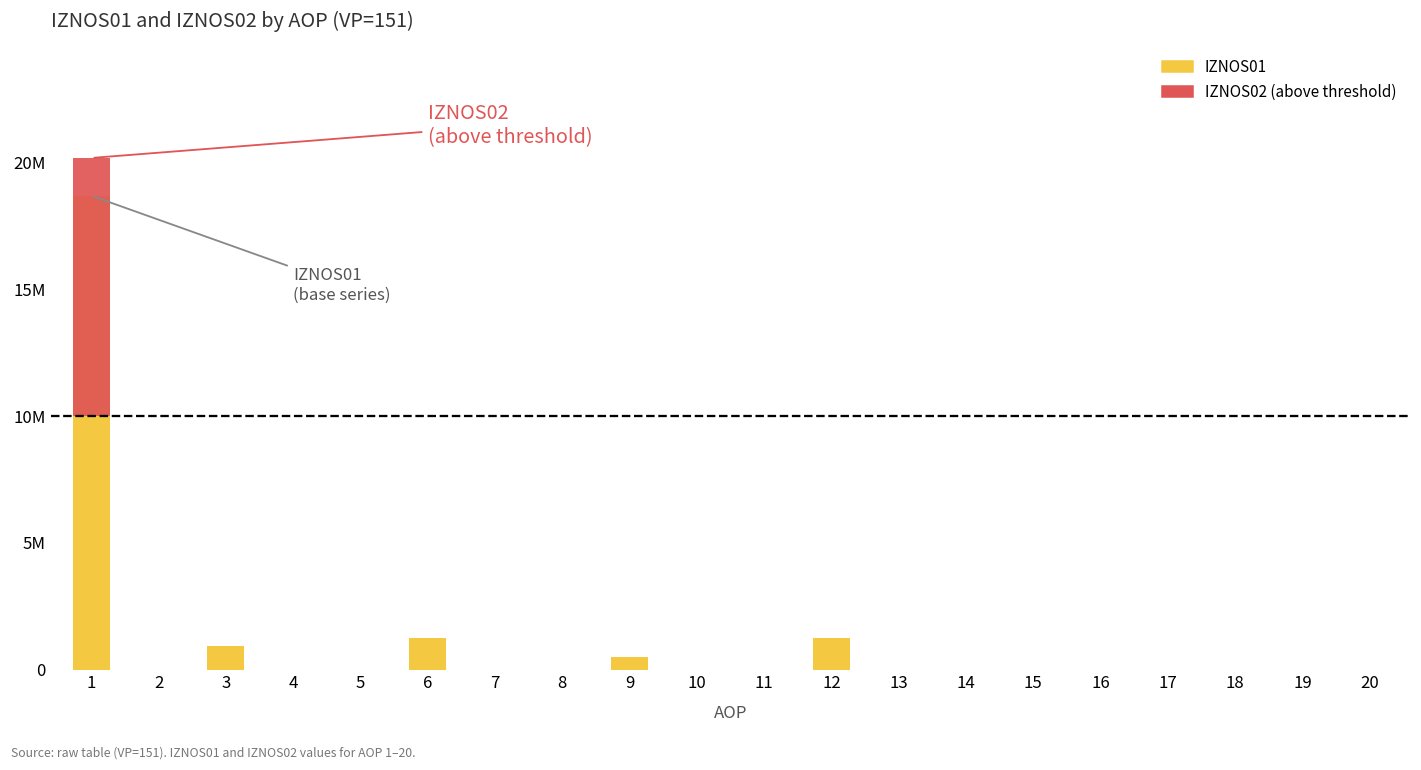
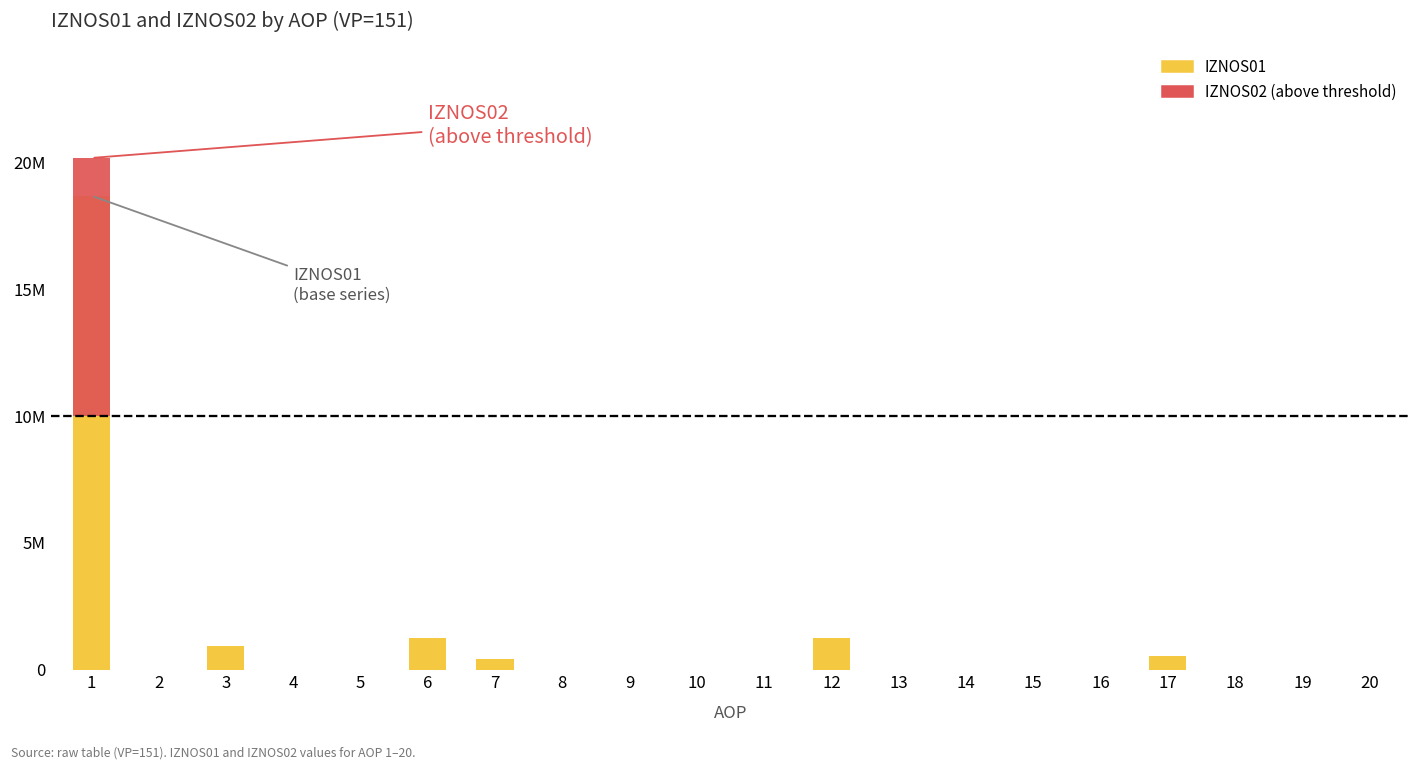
  {
    "IZNOS01": {
      "2": 0,
      "3": 900000,
      "4": 0,
      "5": 0,
      "6": 1300000,
-     "7": 0,
+     "7": 400000,
      "8": 0,
-     "9": 500000,
+     "9": 0,
      "10": 0,
      "11": 0,
      "12": 1300000,
      "13": 0,
      "14": 0,
      "15": 0,
      "16": 0,
-     "17": 0,
+     "17": 600000,
      "18": 0,
      "19": 0,
      "20": 0
    },
    "IZNOS02 (above threshold)": {
      "1": 20200000
    }
  }
